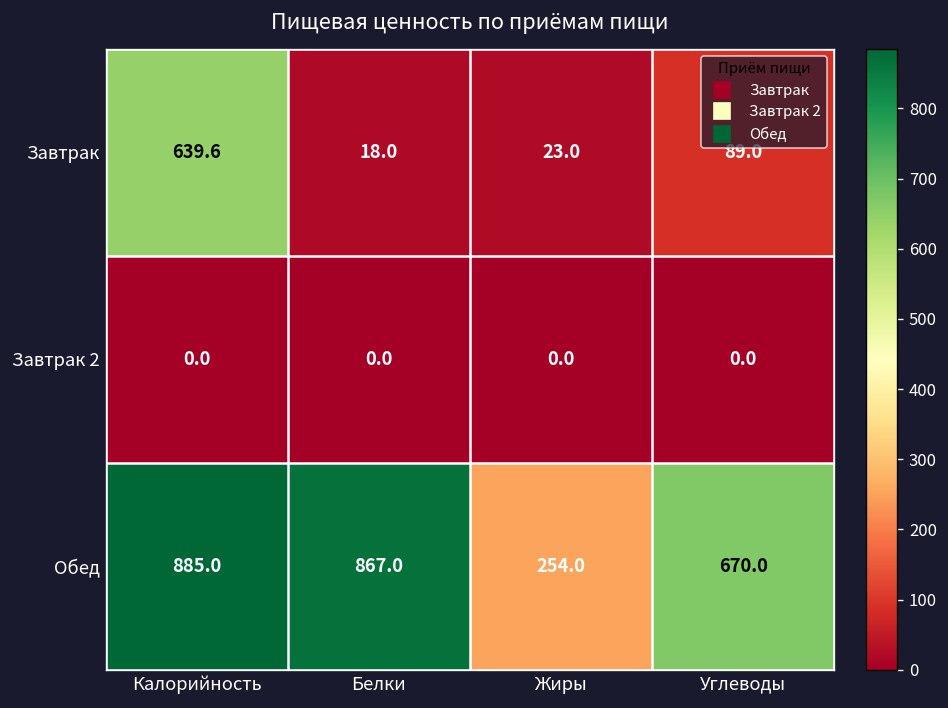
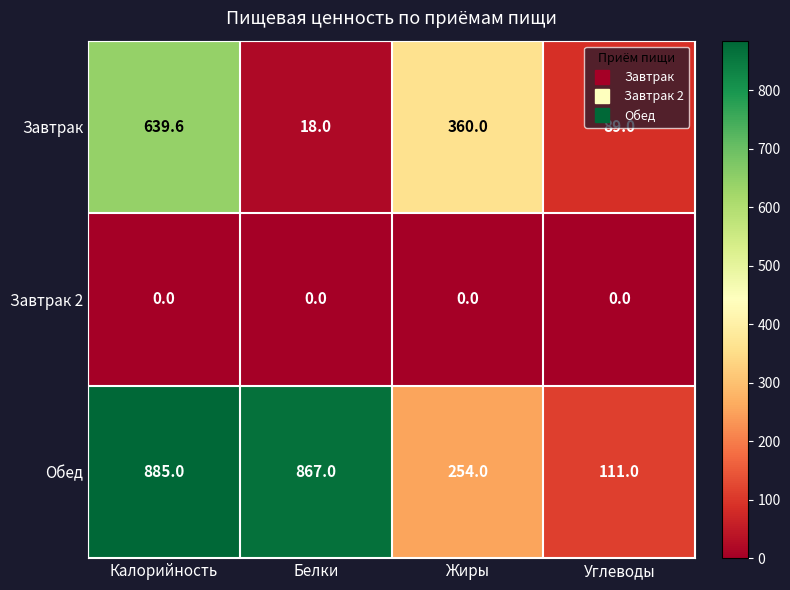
  {
    "Завтрак": {
      "Калорийность": 639.6,
      "Белки": 18.0,
-     "Жиры": 23.0
+     "Жиры": 360.0
    },
    "Завтрак 2": {
      "Калорийность": 0.0,
      "Белки": 0.0,
      "Жиры": 0.0,
      "Углеводы": 0.0
    },
    "Обед": {
      "Калорийность": 885.0,
      "Белки": 867.0,
      "Жиры": 254.0,
-     "Углеводы": 670.0
+     "Углеводы": 111.0
    }
  }
